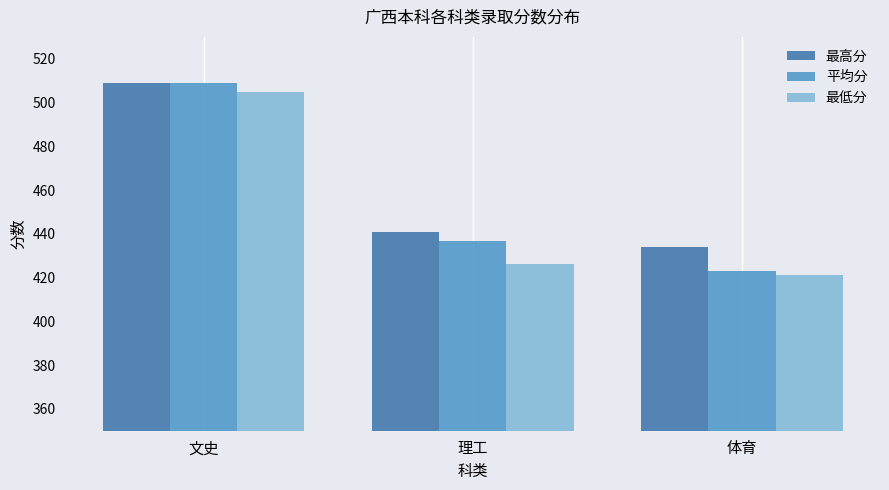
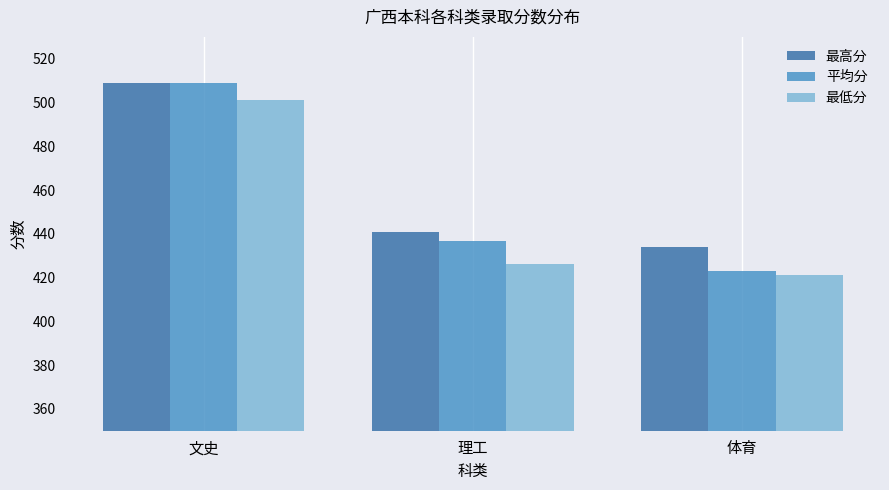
  {
    "最低分": {
-     "文史": 505,
+     "文史": 501,
      "理工": 426,
      "体育": 421
    }
  }
